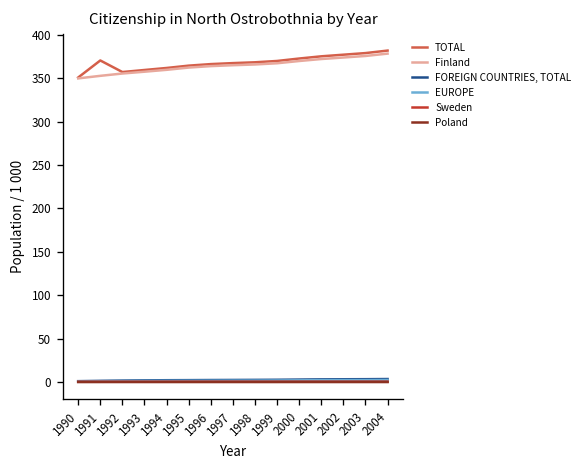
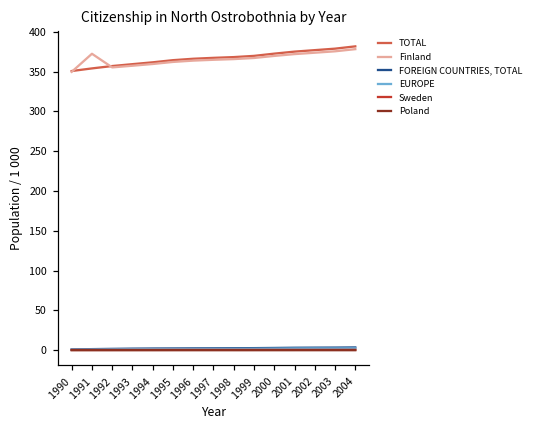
  {
    "TOTAL": {
-     "1991": 370,
+     "1991": 350,
      "2004": 380
    },
    "Finland": {
-     "1991": 350,
+     "1991": 370,
      "2004": 380
    }
  }
